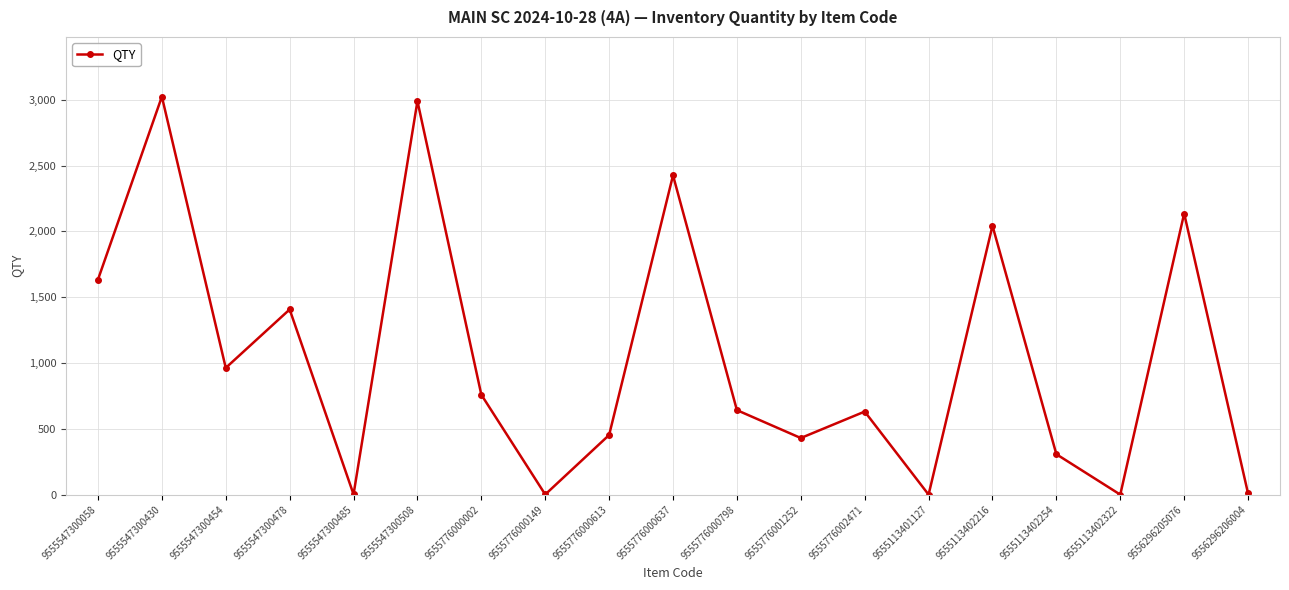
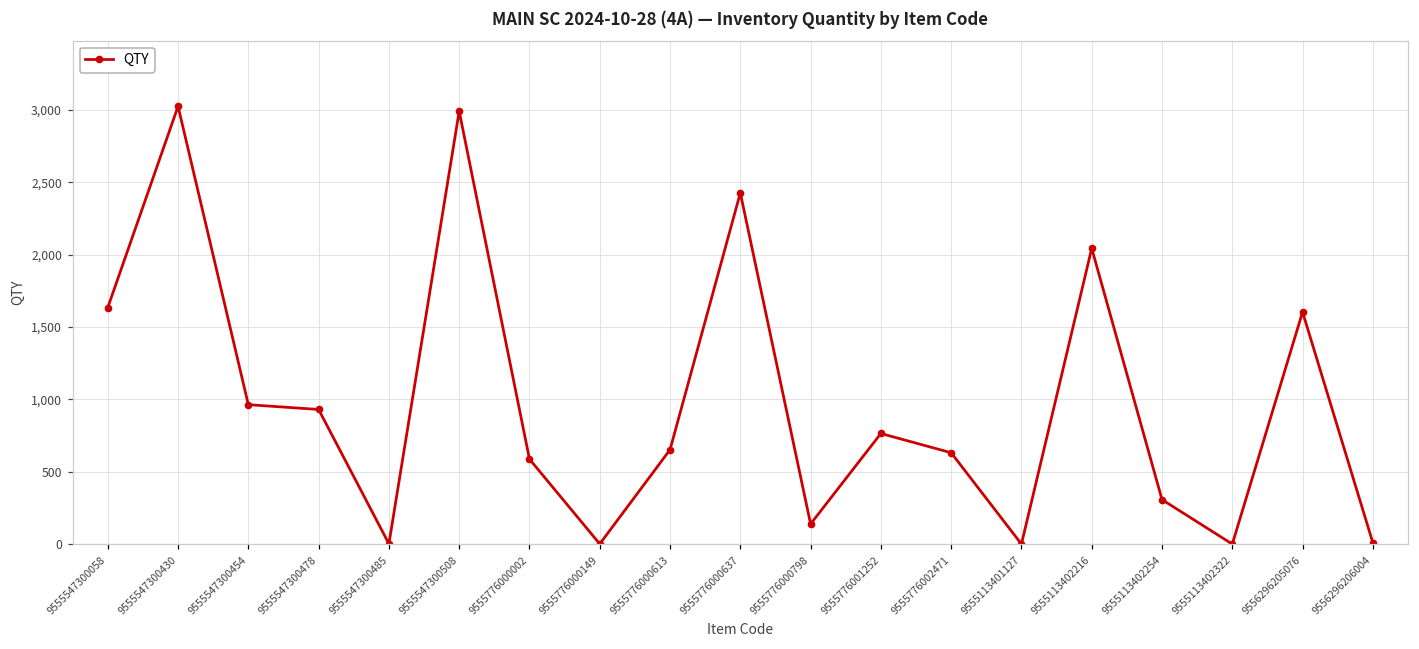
  {
    "9555547300058": "1,630",
    "9555547300430": "3,020",
    "9555547300454": "960",
-   "9555547300478": "1,410",
+   "9555547300478": "930",
    "9555547300485": "0",
    "9555547300508": "2,990",
-   "9555776000002": "760",
+   "9555776000002": "590",
    "9555776000149": "0",
-   "9555776000613": "450",
+   "9555776000613": "650",
    "9555776000637": "2,430",
-   "9555776000798": "640",
-   "9555776001252": "430",
+   "9555776000798": "140",
+   "9555776001252": "760",
    "9555776002471": "630",
    "9555113401127": "0",
    "9555113402216": "2,040",
    "9555113402254": "310",
    "9555113402322": "0",
-   "9556296205076": "2,140",
+   "9556296205076": "1,600",
    "9556296206004": "10"
  }
